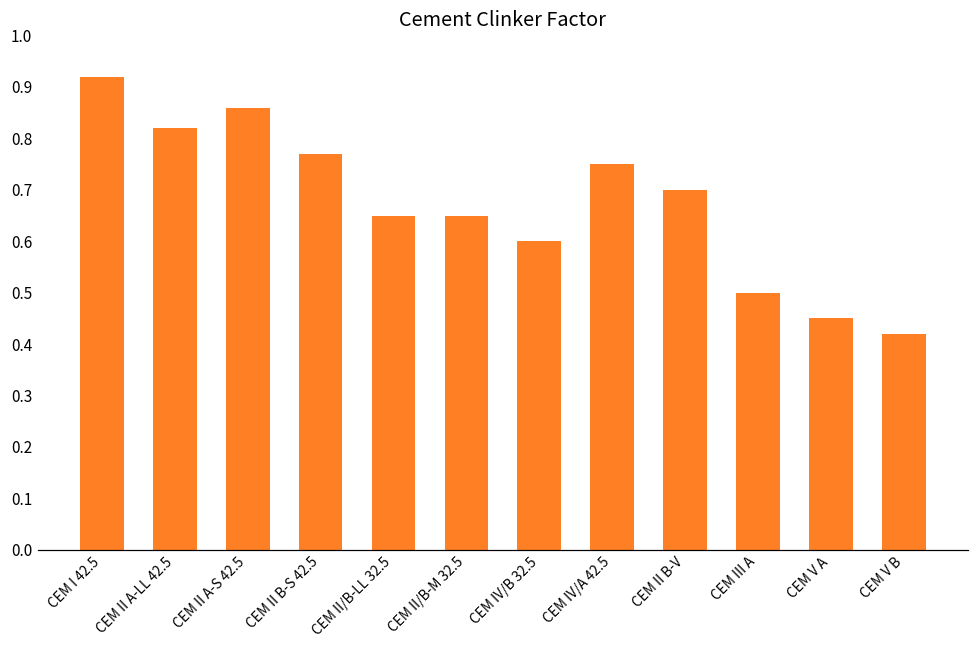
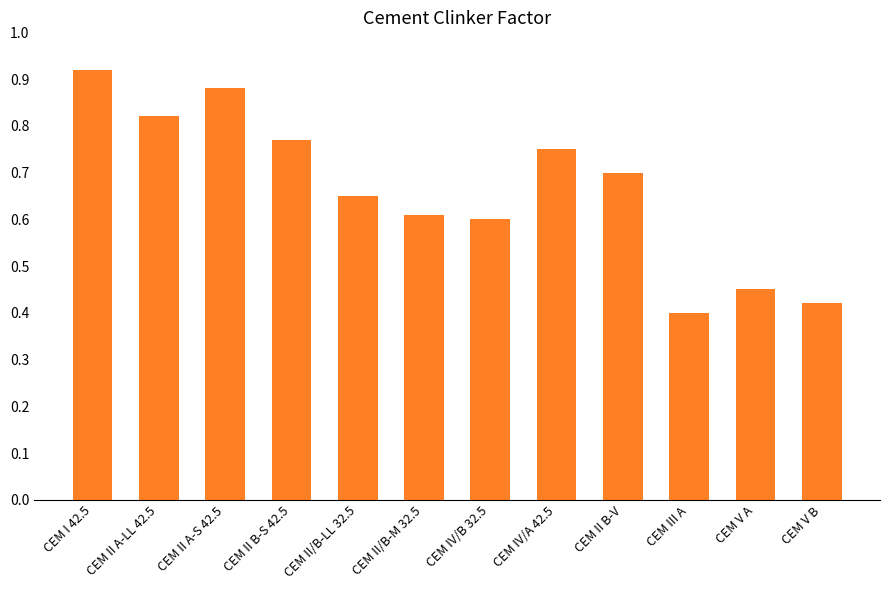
  {
    "CEM I 42.5": 0.92,
    "CEM II A-LL 42.5": 0.82,
-   "CEM II A-S 42.5": 0.86,
+   "CEM II A-S 42.5": 0.88,
    "CEM II B-S 42.5": 0.77,
    "CEM II/B-LL 32.5": 0.65,
-   "CEM II/B-M 32.5": 0.65,
+   "CEM II/B-M 32.5": 0.61,
    "CEM IV/B 32.5": 0.60,
    "CEM IV/A 42.5": 0.75,
    "CEM II B-V": 0.70,
-   "CEM III A": 0.5,
+   "CEM III A": 0.4,
    "CEM V A": 0.45,
    "CEM V B": 0.42
  }
